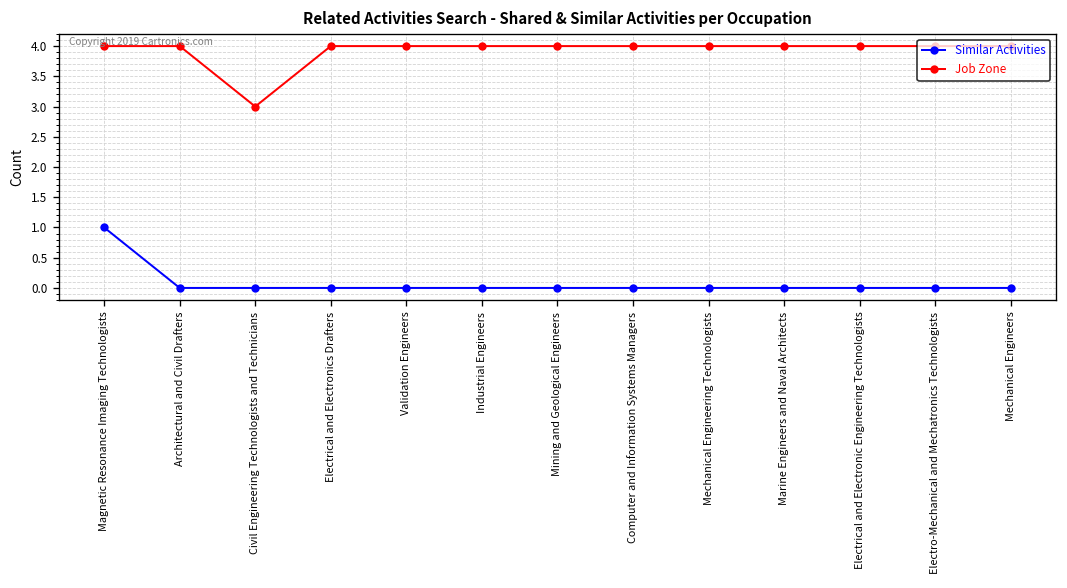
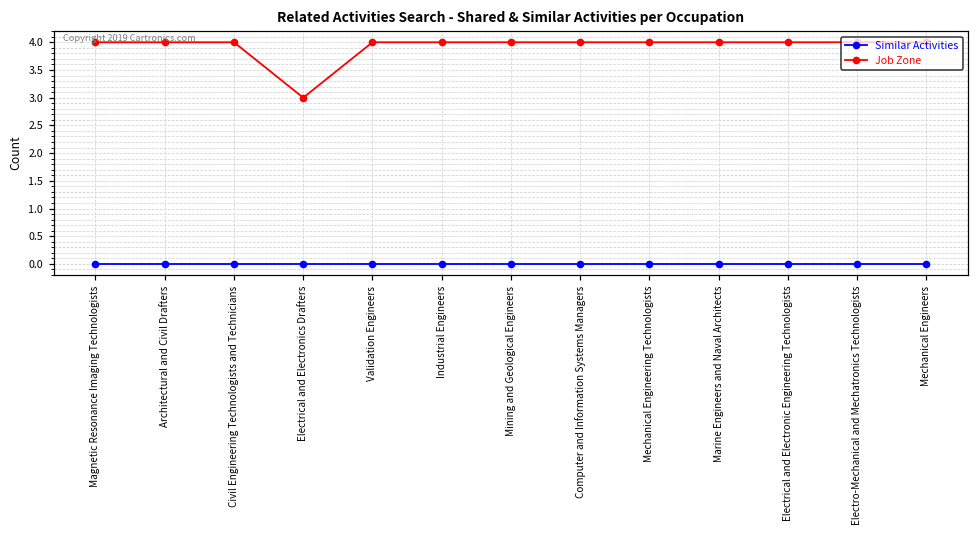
  {
    "Similar Activities": {
-     "Magnetic Resonance Imaging Technologists": 1,
+     "Magnetic Resonance Imaging Technologists": 0,
      "Architectural and Civil Drafters": 0,
      "Civil Engineering Technologists and Technicians": 0,
      "Electrical and Electronics Drafters": 0,
      "Validation Engineers": 0,
      "Industrial Engineers": 0,
      "Mining and Geological Engineers": 0,
      "Computer and Information Systems Managers": 0,
      "Mechanical Engineering Technologists": 0,
      "Marine Engineers and Naval Architects": 0,
      "Electrical and Electronic Engineering Technologists": 0,
      "Electro-Mechanical and Mechatronics Technologists": 0,
      "Mechanical Engineers": 0
    },
    "Job Zone": {
-     "Civil Engineering Technologists and Technicians": 3,
-     "Electrical and Electronics Drafters": 4,
+     "Civil Engineering Technologists and Technicians": 4,
+     "Electrical and Electronics Drafters": 3,
      "Validation Engineers": 4,
      "Industrial Engineers": 4,
      "Mining and Geological Engineers": 4,
      "Computer and Information Systems Managers": 4,
      "Mechanical Engineering Technologists": 4,
      "Marine Engineers and Naval Architects": 4,
      "Electrical and Electronic Engineering Technologists": 4
    }
  }
